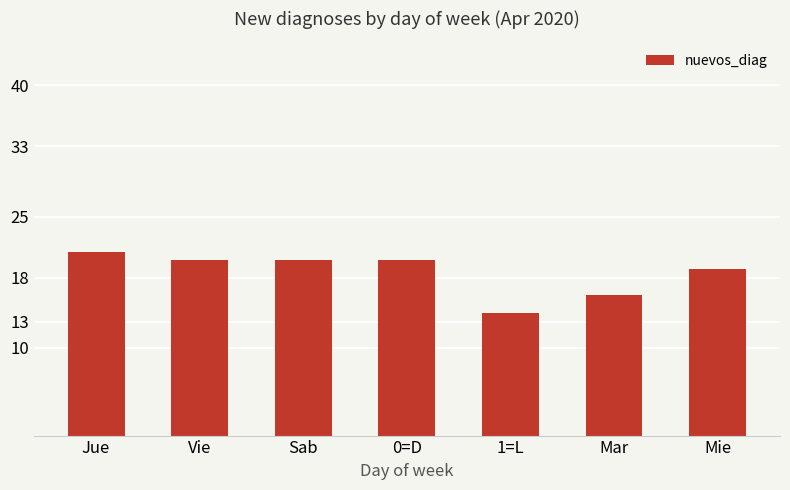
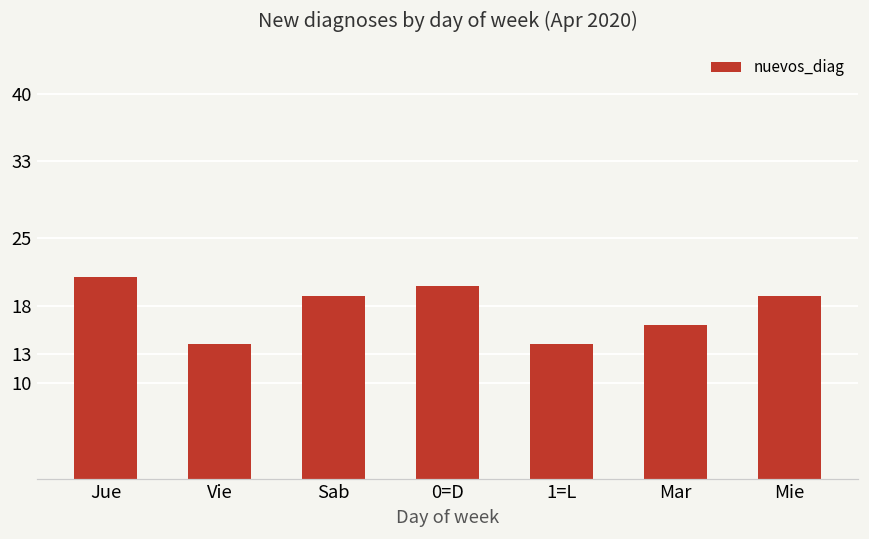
  {
    "Jue": 21,
-   "Vie": 20,
-   "Sab": 20,
+   "Vie": 14,
+   "Sab": 19,
    "0=D": 20,
    "1=L": 14,
    "Mar": 16,
    "Mie": 19
  }
